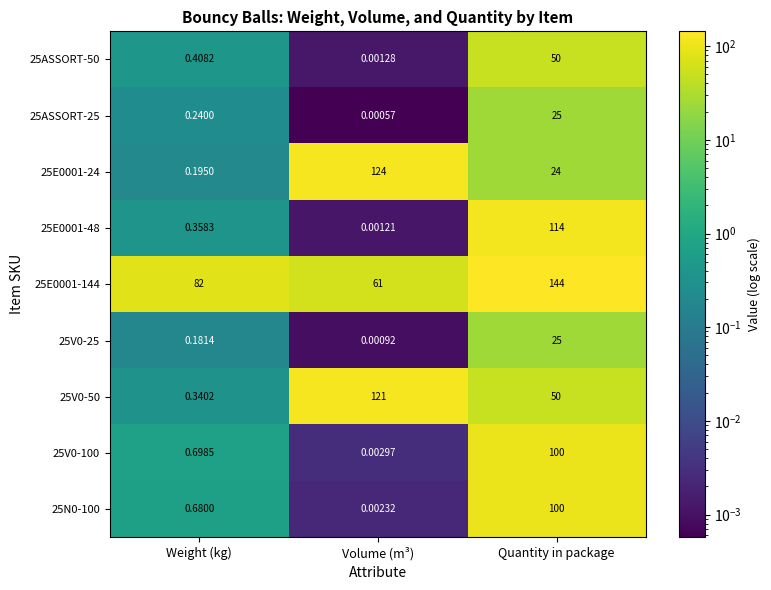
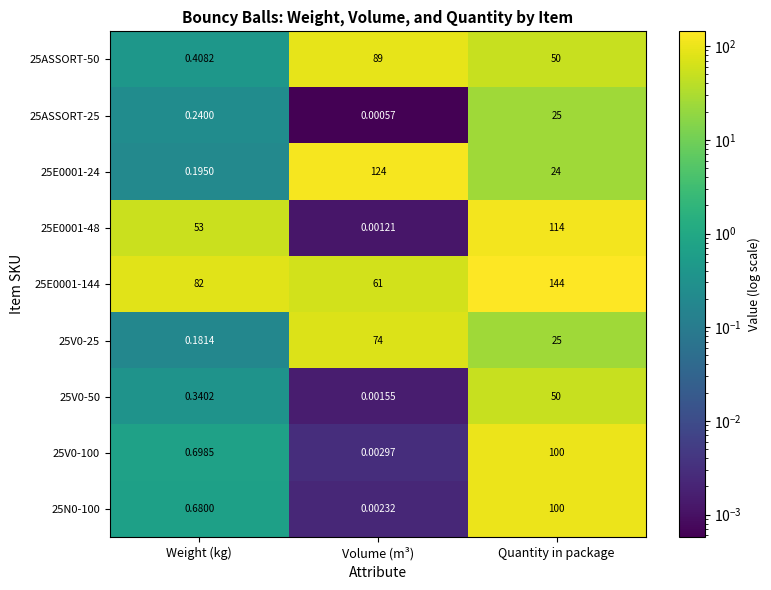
  {
    "25ASSORT-50": {
      "Weight (kg)": 0.4082,
-     "Volume (m³)": 0.00128,
+     "Volume (m³)": 89,
      "Quantity in package": 50
    },
    "25ASSORT-25": {
      "Weight (kg)": 0.2400,
      "Volume (m³)": 0.00057,
      "Quantity in package": 25
    },
    "25E0001-24": {
      "Weight (kg)": 0.1950,
      "Volume (m³)": 124,
      "Quantity in package": 24
    },
    "25E0001-48": {
-     "Weight (kg)": 0.3583,
+     "Weight (kg)": 53,
      "Volume (m³)": 0.00121,
      "Quantity in package": 114
    },
    "25E0001-144": {
      "Weight (kg)": 82,
      "Volume (m³)": 61,
      "Quantity in package": 144
    },
    "25V0-25": {
      "Weight (kg)": 0.1814,
-     "Volume (m³)": 0.00092,
+     "Volume (m³)": 74,
      "Quantity in package": 25
    },
    "25V0-50": {
      "Weight (kg)": 0.3402,
-     "Volume (m³)": 121,
+     "Volume (m³)": 0.00155,
      "Quantity in package": 50
    },
    "25V0-100": {
      "Weight (kg)": 0.6985,
      "Volume (m³)": 0.00297,
      "Quantity in package": 100
    },
    "25N0-100": {
      "Weight (kg)": 0.6800,
      "Volume (m³)": 0.00232,
      "Quantity in package": 100
    }
  }
